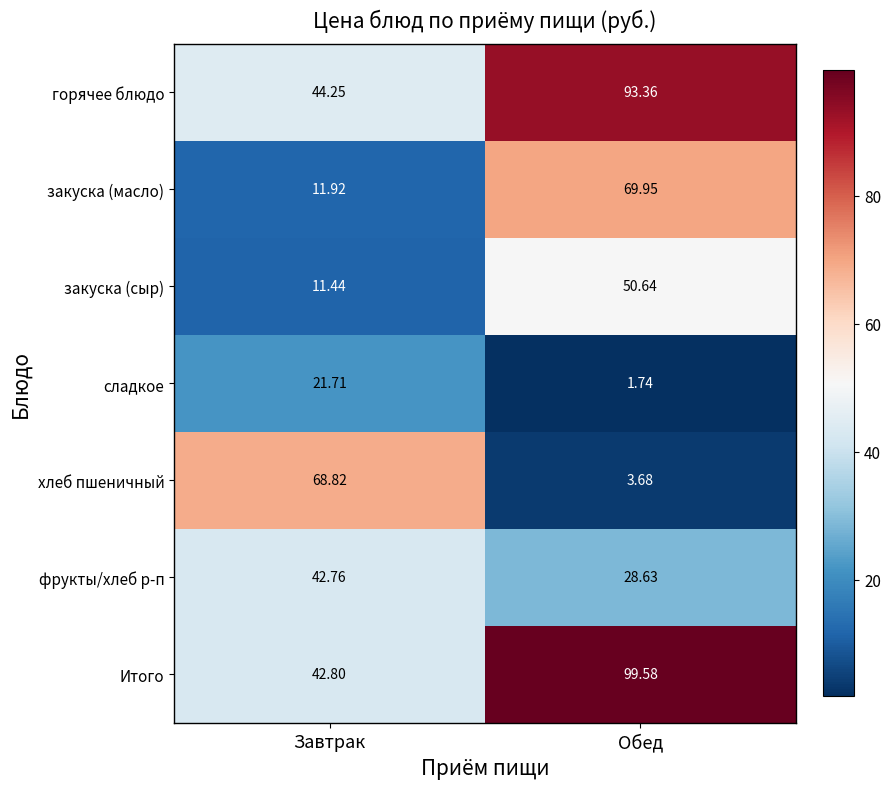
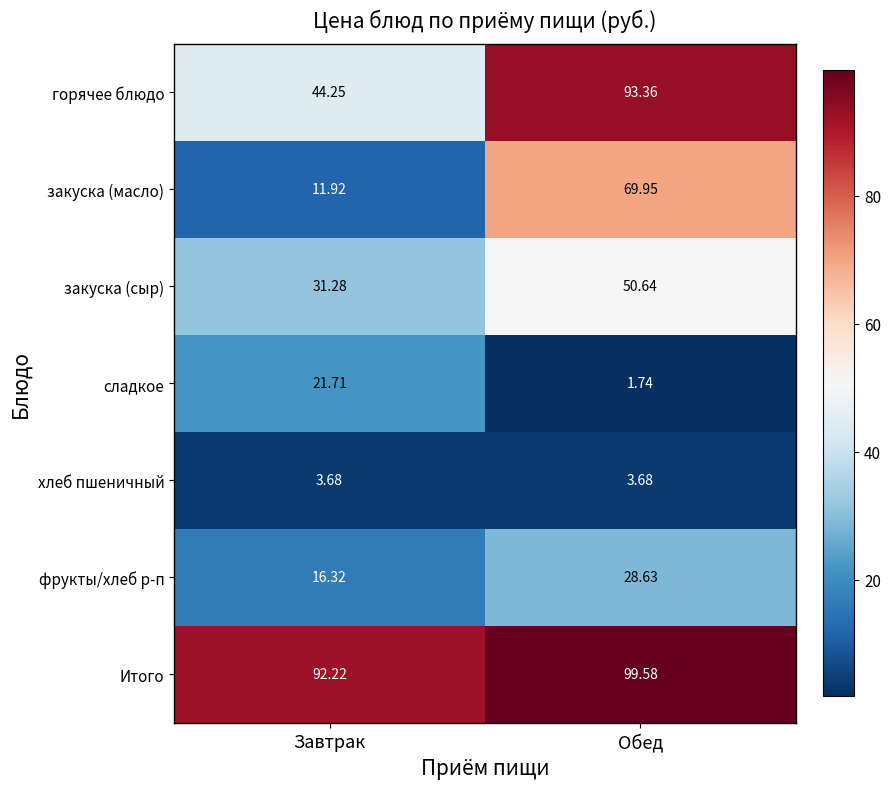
  {
    "горячее блюдо": {
      "Завтрак": 44.25,
      "Обед": 93.36
    },
    "закуска (масло)": {
      "Завтрак": 11.92,
      "Обед": 69.95
    },
    "закуска (сыр)": {
-     "Завтрак": 11.44,
+     "Завтрак": 31.28,
      "Обед": 50.64
    },
    "сладкое": {
      "Завтрак": 21.71,
      "Обед": 1.74
    },
    "хлеб пшеничный": {
-     "Завтрак": 68.82,
+     "Завтрак": 3.68,
      "Обед": 3.68
    },
    "фрукты/хлеб р-п": {
-     "Завтрак": 42.76,
+     "Завтрак": 16.32,
      "Обед": 28.63
    },
    "Итого": {
-     "Завтрак": 42.80,
+     "Завтрак": 92.22,
      "Обед": 99.58
    }
  }
